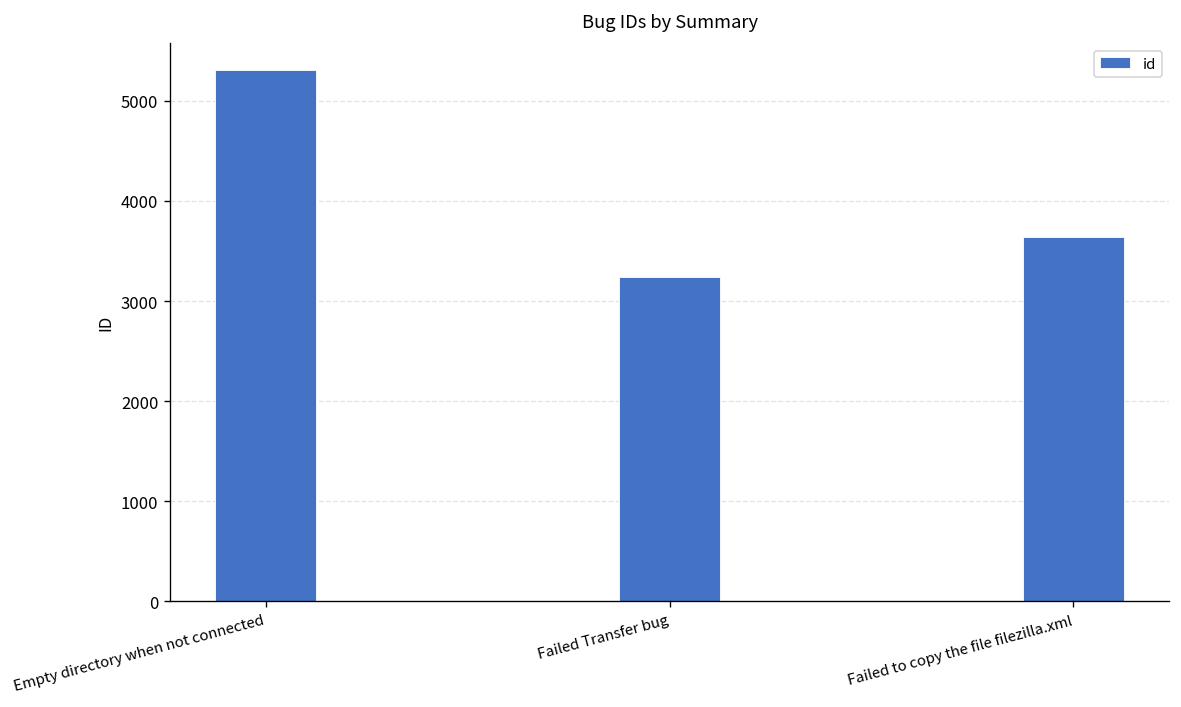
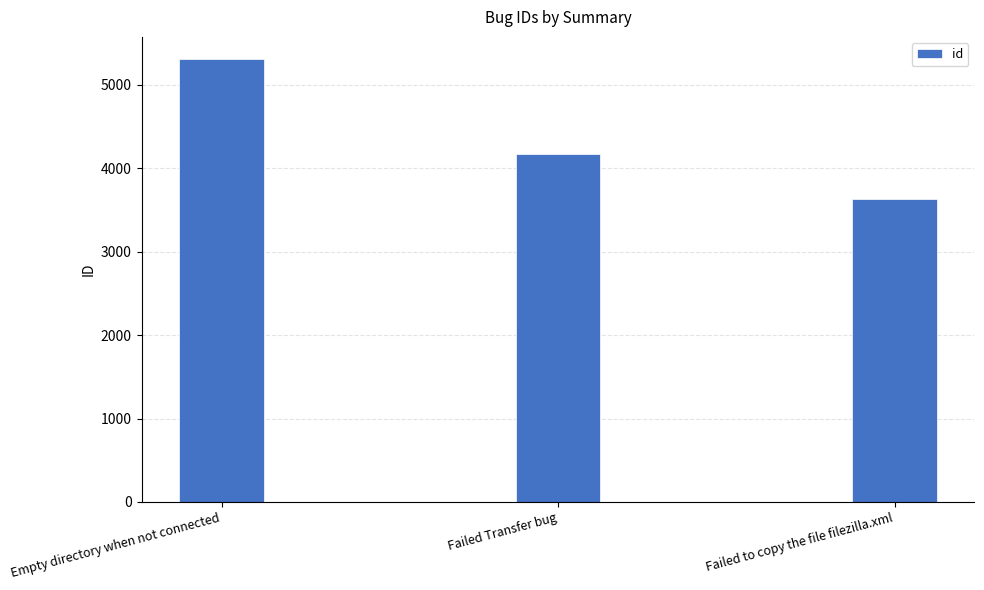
  {
    "Empty directory when not connected": 5300,
-   "Failed Transfer bug": 3200,
+   "Failed Transfer bug": 4200,
    "Failed to copy the file filezilla.xml": 3600
  }
